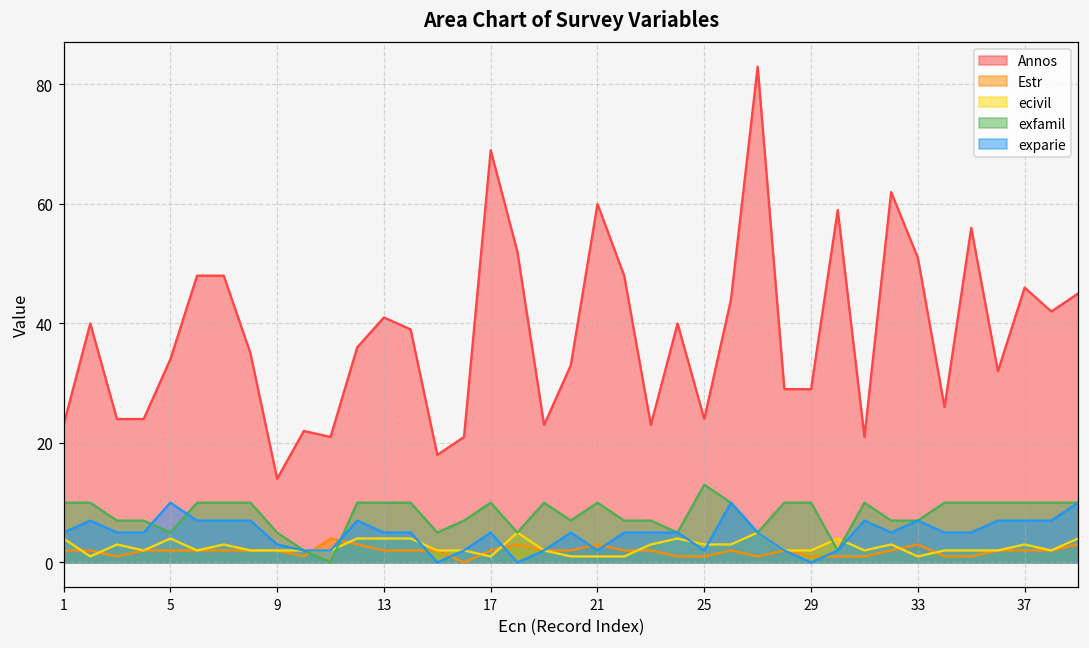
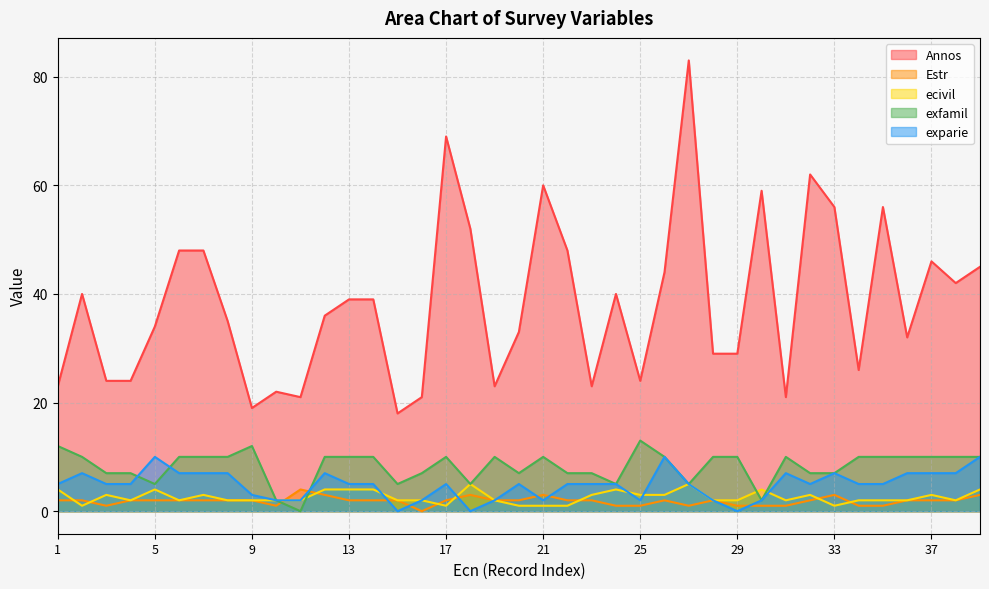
  {
    "Annos": {
      "1": 23,
      "5": 34,
-     "9": 14,
-     "13": 41,
+     "9": 19,
+     "13": 39,
      "17": 69,
      "21": 60,
      "25": 24,
      "29": 29,
-     "33": 51,
+     "33": 56,
      "37": 46
    },
    "exfamil": {
-     "1": 10,
+     "1": 12,
      "5": 5,
-     "9": 5,
+     "9": 12,
      "13": 10,
      "17": 10,
      "21": 10,
      "25": 13,
      "29": 10,
      "37": 10
    },
    "exparie": {
      "1": 5,
      "5": 10,
      "9": 3,
      "13": 5,
      "17": 5,
      "21": 2,
      "25": 2,
      "29": 0,
      "37": 7
    }
  }
